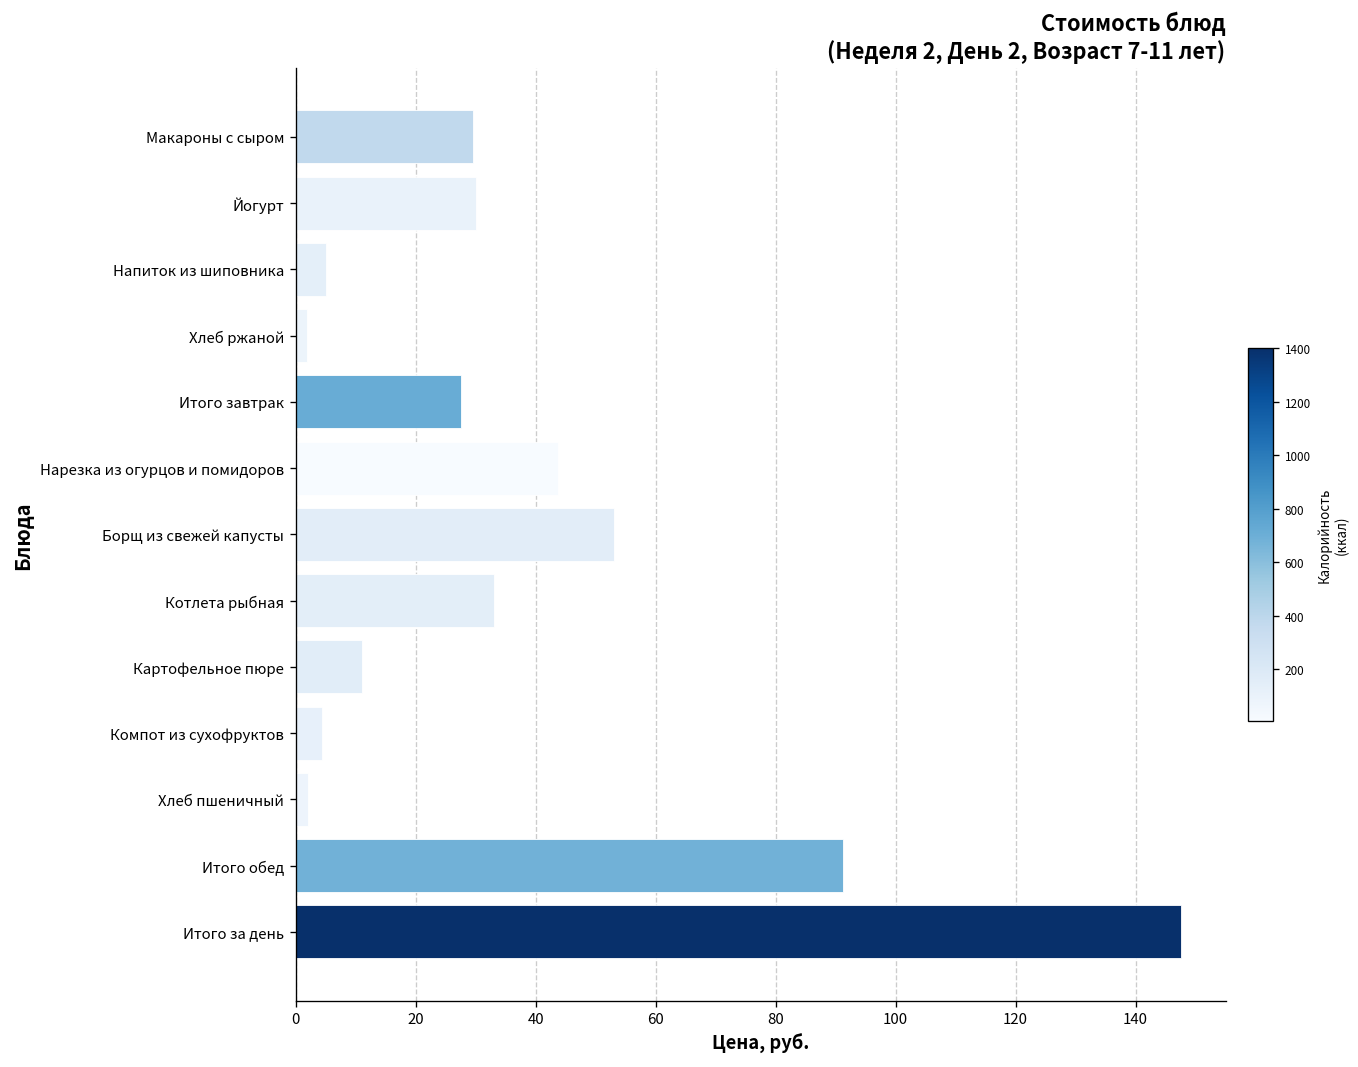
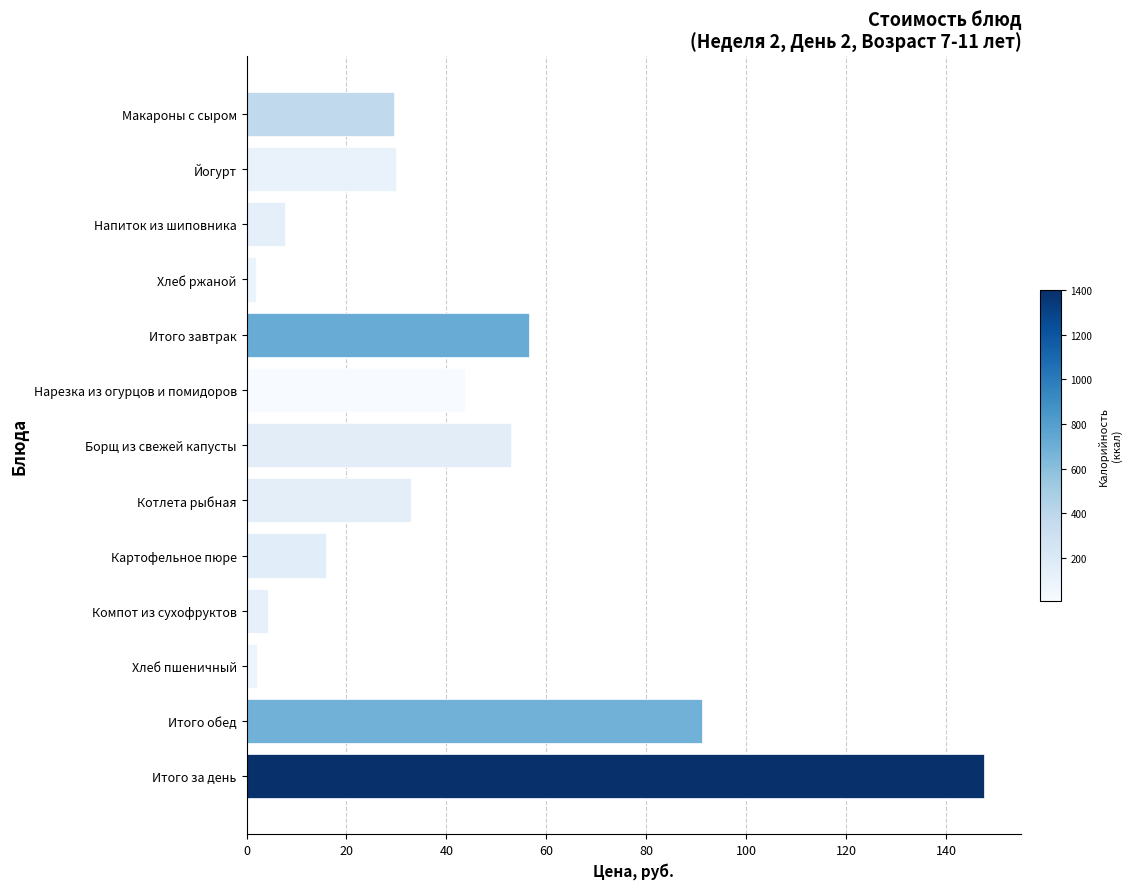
  {
    "Макароны с сыром": 30,
    "Йогурт": 30,
-   "Напиток из шиповника": 5,
+   "Напиток из шиповника": 8,
    "Хлеб ржаной": 2,
-   "Итого завтрак": 27,
+   "Итого завтрак": 56,
    "Нарезка из огурцов и помидоров": 44,
    "Борщ из свежей капусты": 53,
    "Котлета рыбная": 33,
-   "Картофельное пюре": 11,
+   "Картофельное пюре": 16,
    "Компот из сухофруктов": 4,
    "Хлеб пшеничный": 2,
    "Итого обед": 91,
    "Итого за день": 148
  }
